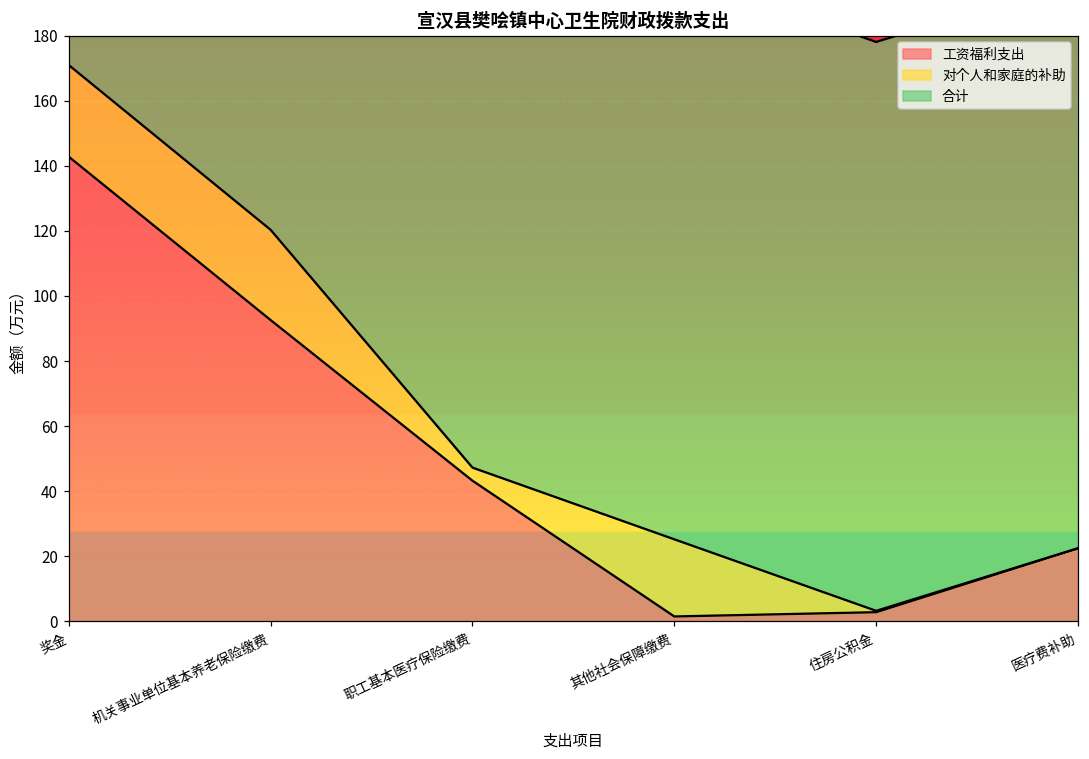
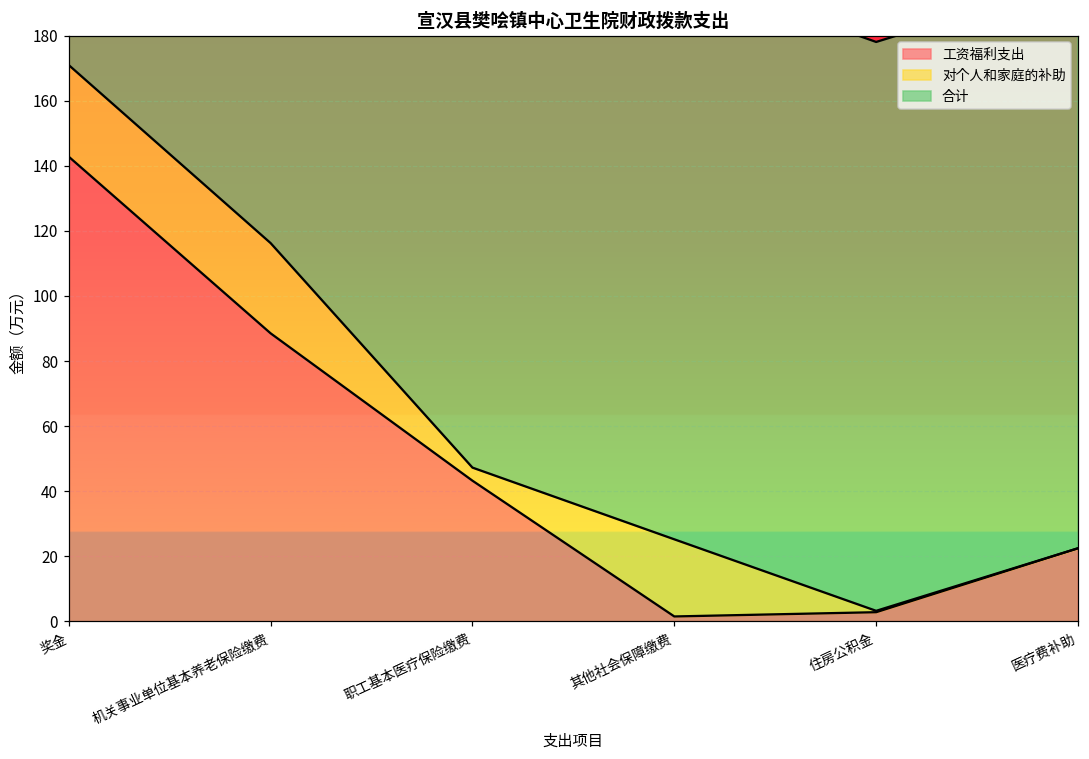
  {
    "工资福利支出": {
      "奖金": 143,
-     "机关事业单位基本养老保险缴费": 93,
+     "机关事业单位基本养老保险缴费": 89,
      "职工基本医疗保险缴费": 43,
      "其他社会保障缴费": 2
    },
    "对个人和家庭的补助": {
      "奖金": 28,
      "机关事业单位基本养老保险缴费": 28,
      "职工基本医疗保险缴费": 4,
      "其他社会保障缴费": 24
    },
    "合计": {
      "住房公积金": 175
    }
  }
